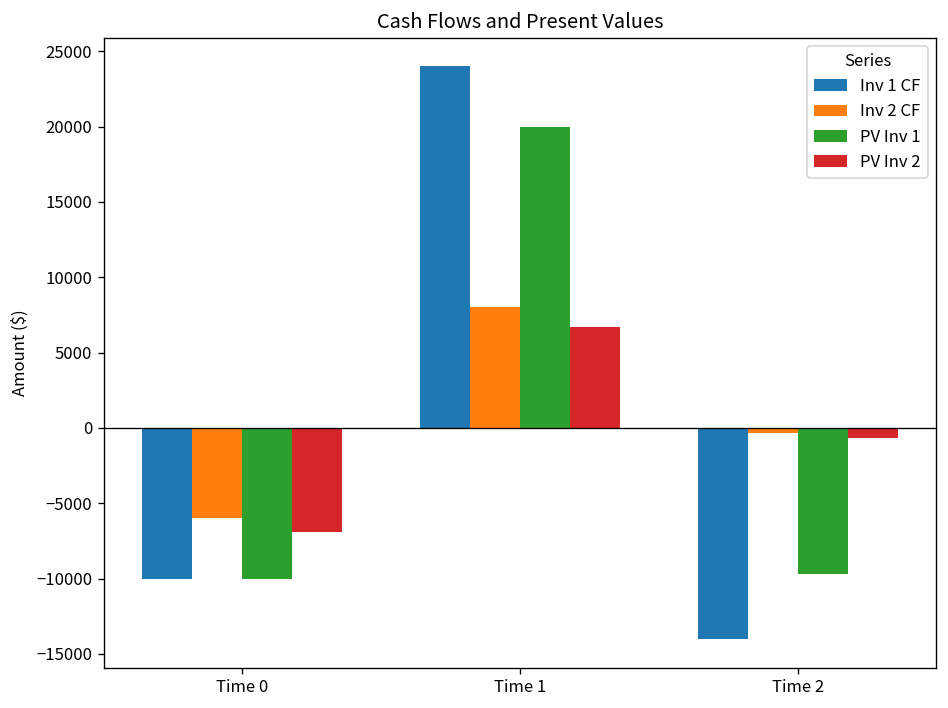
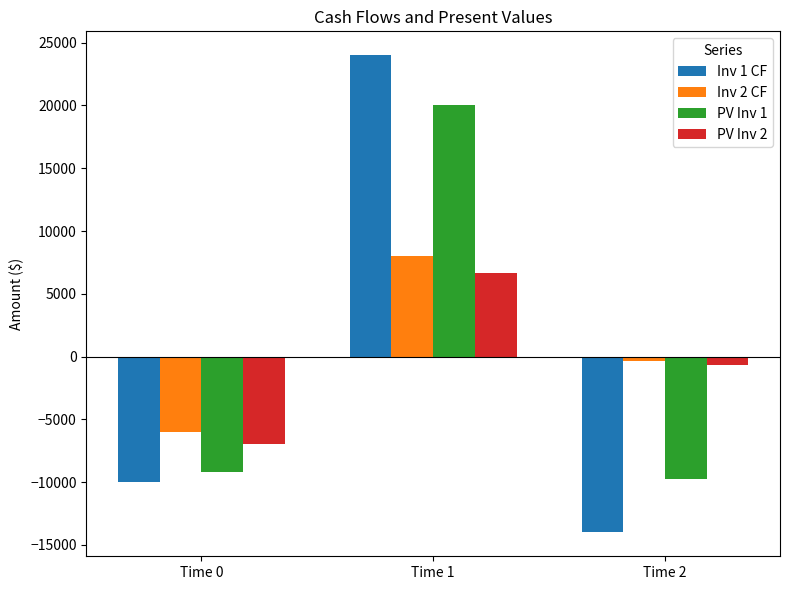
  {
    "Inv 1 CF": {
      "Time 0": -10000,
      "Time 1": 24000,
      "Time 2": -14000
    },
    "Inv 2 CF": {
      "Time 0": -6000,
      "Time 1": 8000,
      "Time 2": -400
    },
    "PV Inv 1": {
-     "Time 0": -10000,
+     "Time 0": -9200,
      "Time 1": 20000,
      "Time 2": -9700
    },
    "PV Inv 2": {
      "Time 0": -6900,
      "Time 1": 6700,
      "Time 2": -700
    }
  }
